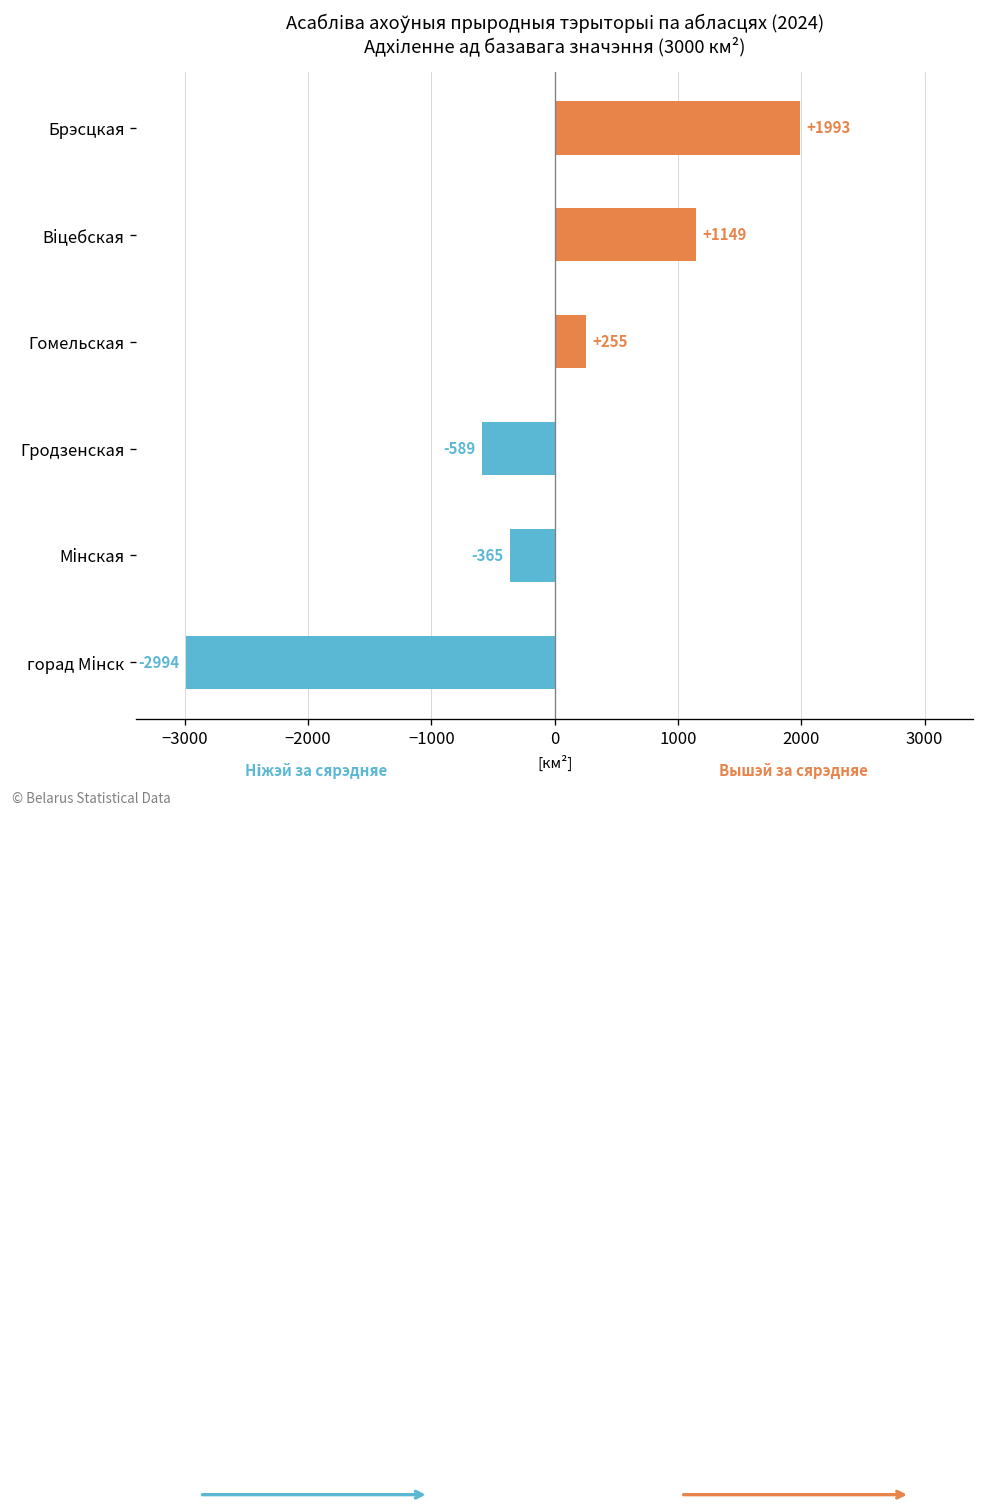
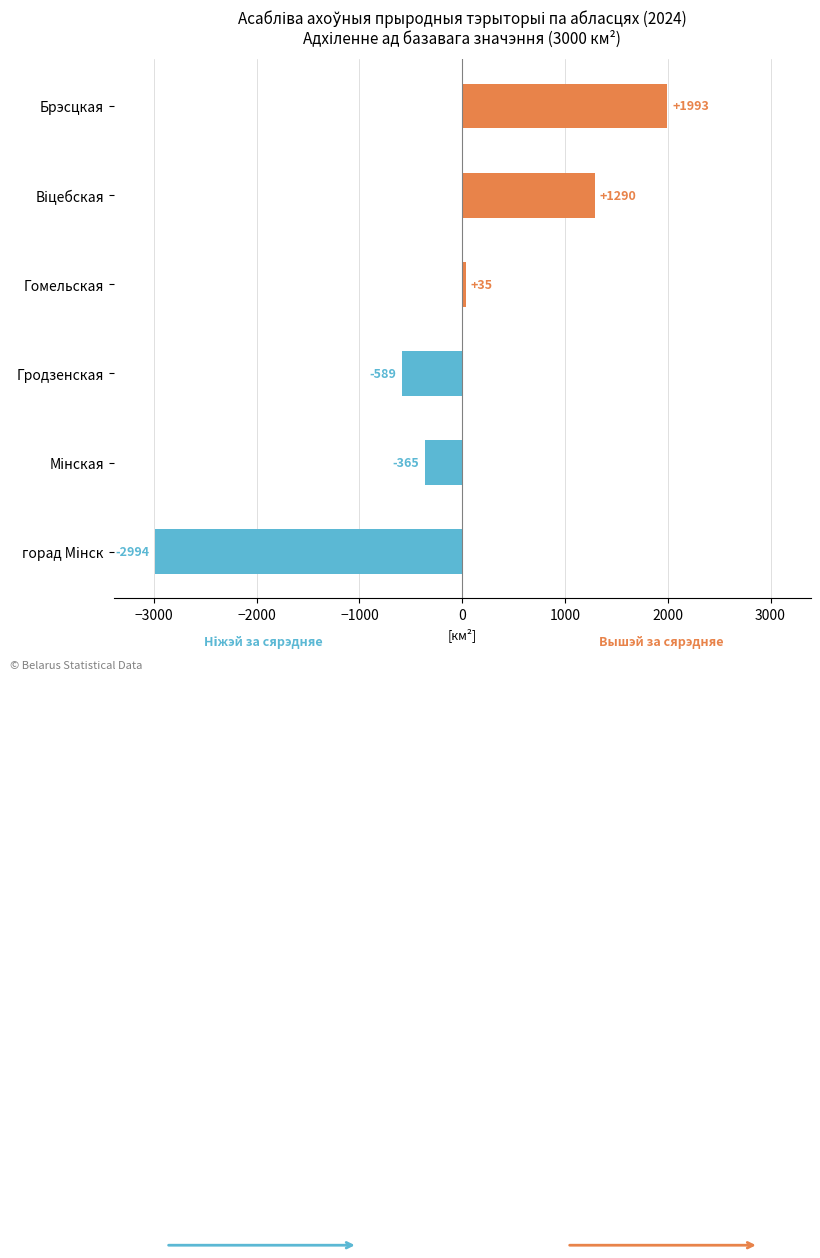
  {
    "Брэсцкая": "+1993",
-   "Віцебская": "+1149",
-   "Гомельская": "+255",
+   "Віцебская": "+1290",
+   "Гомельская": "+35",
    "Гродзенская": "-589",
    "Мінская": "-365",
    "горад Мінск": "-2994"
  }
